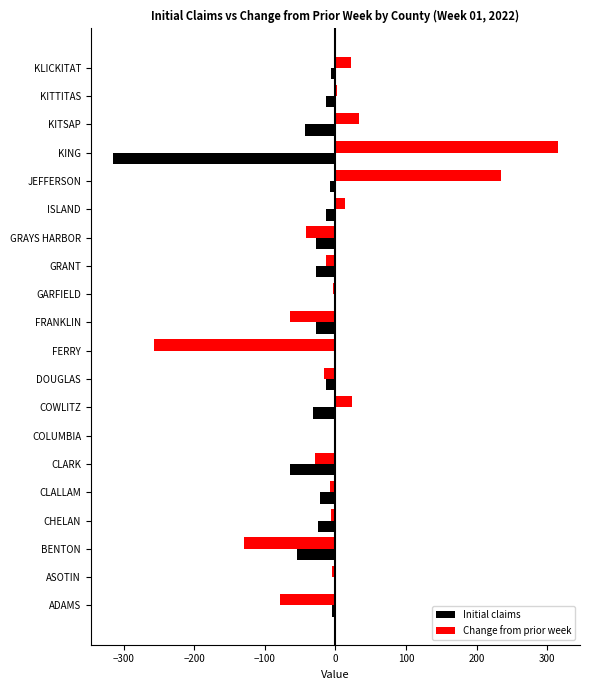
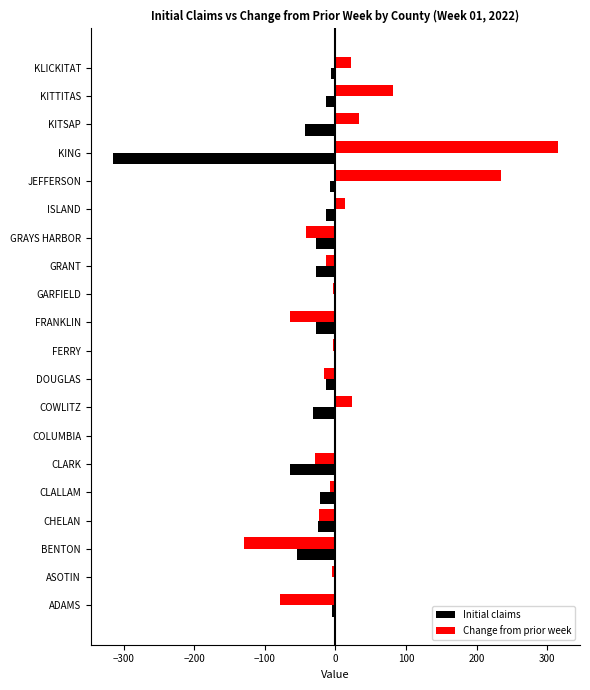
  {
    "Initial claims": {
      "KLICKITAT": -10,
      "KITTITAS": -10,
      "KITSAP": -40,
      "KING": -320,
      "JEFFERSON": -10,
      "ISLAND": -10,
      "GRAYS HARBOR": -30,
      "GRANT": -30,
      "GARFIELD": 0,
      "FRANKLIN": -30,
      "DOUGLAS": -10,
      "COWLITZ": -30,
      "CLARK": -60,
      "CLALLAM": -20,
      "CHELAN": -20,
      "BENTON": -50,
      "ADAMS": 0
    },
    "Change from prior week": {
      "KLICKITAT": 20,
-     "KITTITAS": 0,
+     "KITTITAS": 80,
      "KITSAP": 30,
      "KING": 320,
      "JEFFERSON": 240,
      "ISLAND": 10,
      "GRAYS HARBOR": -40,
      "GRANT": -10,
      "FRANKLIN": -60,
-     "FERRY": -260,
+     "FERRY": 0,
      "DOUGLAS": -20,
      "COWLITZ": 20,
      "COLUMBIA": 0,
      "CLARK": -30,
      "CLALLAM": -10,
-     "CHELAN": -10,
+     "CHELAN": -20,
      "BENTON": -130,
      "ASOTIN": -10,
      "ADAMS": -80
    }
  }
